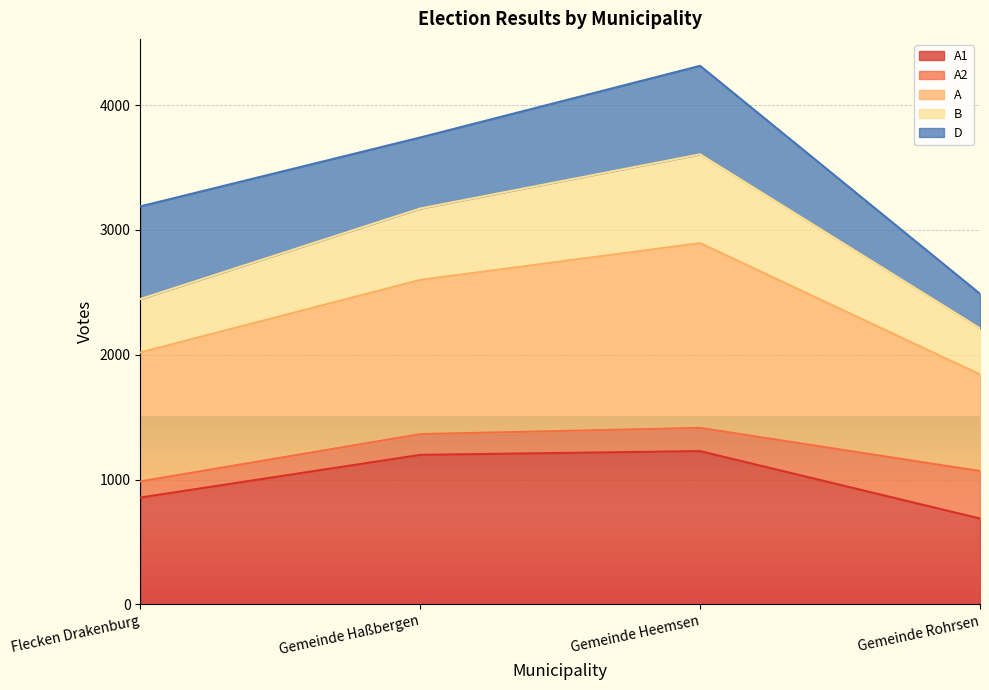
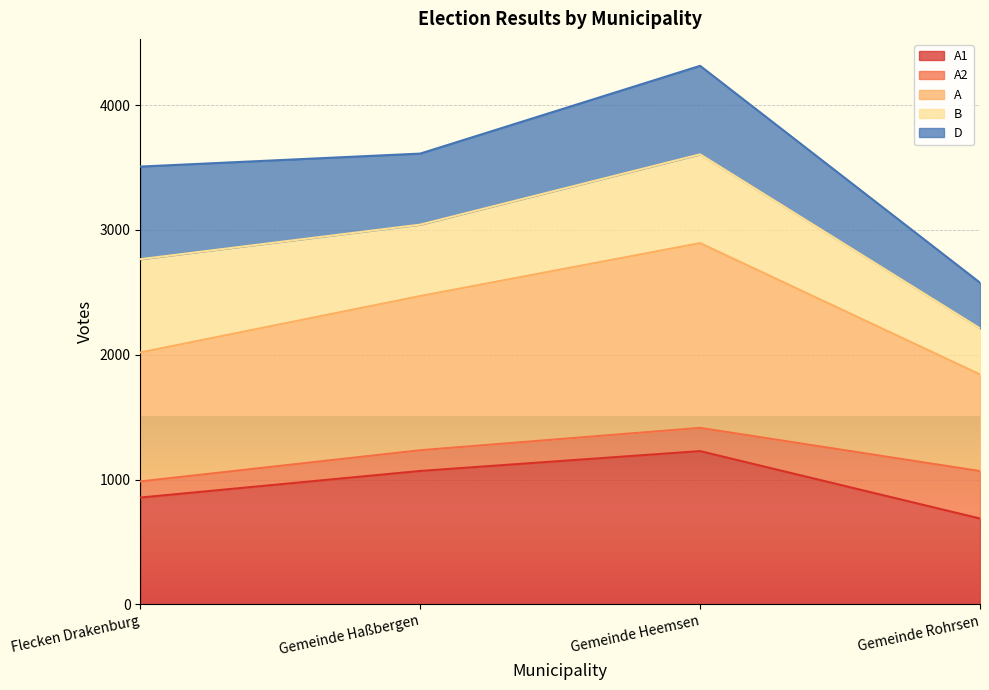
  {
    "A1": {
      "Flecken Drakenburg": 860,
-     "Gemeinde Haßbergen": 1200,
+     "Gemeinde Haßbergen": 1070,
      "Gemeinde Heemsen": 1230,
      "Gemeinde Rohrsen": 690
    },
    "A2": {
      "Flecken Drakenburg": 130,
      "Gemeinde Haßbergen": 170,
      "Gemeinde Heemsen": 190,
      "Gemeinde Rohrsen": 380
    },
    "A": {
      "Flecken Drakenburg": 1030,
      "Gemeinde Haßbergen": 1240,
      "Gemeinde Heemsen": 1480,
      "Gemeinde Rohrsen": 770
    },
    "B": {
-     "Flecken Drakenburg": 430,
+     "Flecken Drakenburg": 750,
      "Gemeinde Haßbergen": 570,
      "Gemeinde Heemsen": 710,
      "Gemeinde Rohrsen": 370
    },
    "D": {
      "Flecken Drakenburg": 740,
      "Gemeinde Haßbergen": 570,
      "Gemeinde Heemsen": 710,
-     "Gemeinde Rohrsen": 280
+     "Gemeinde Rohrsen": 370
    }
  }
